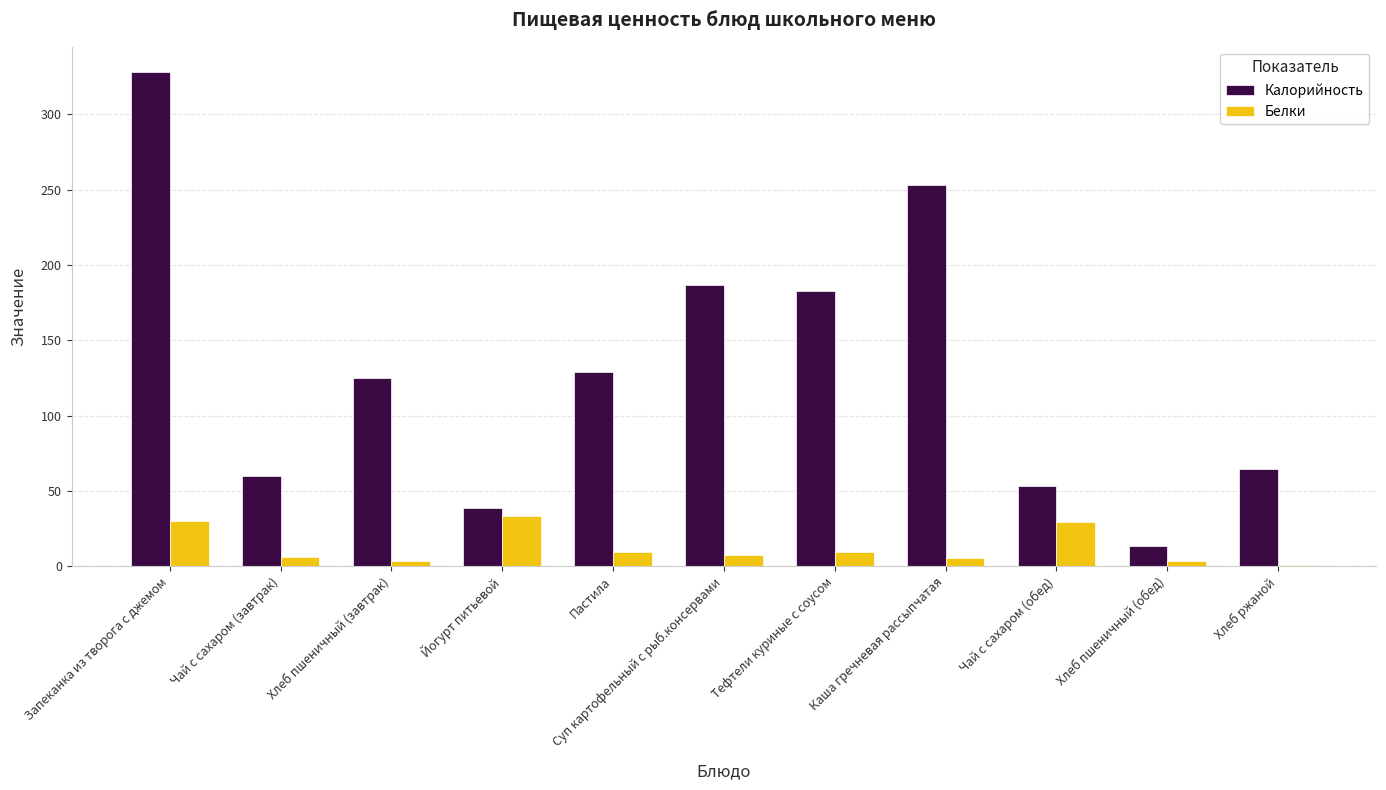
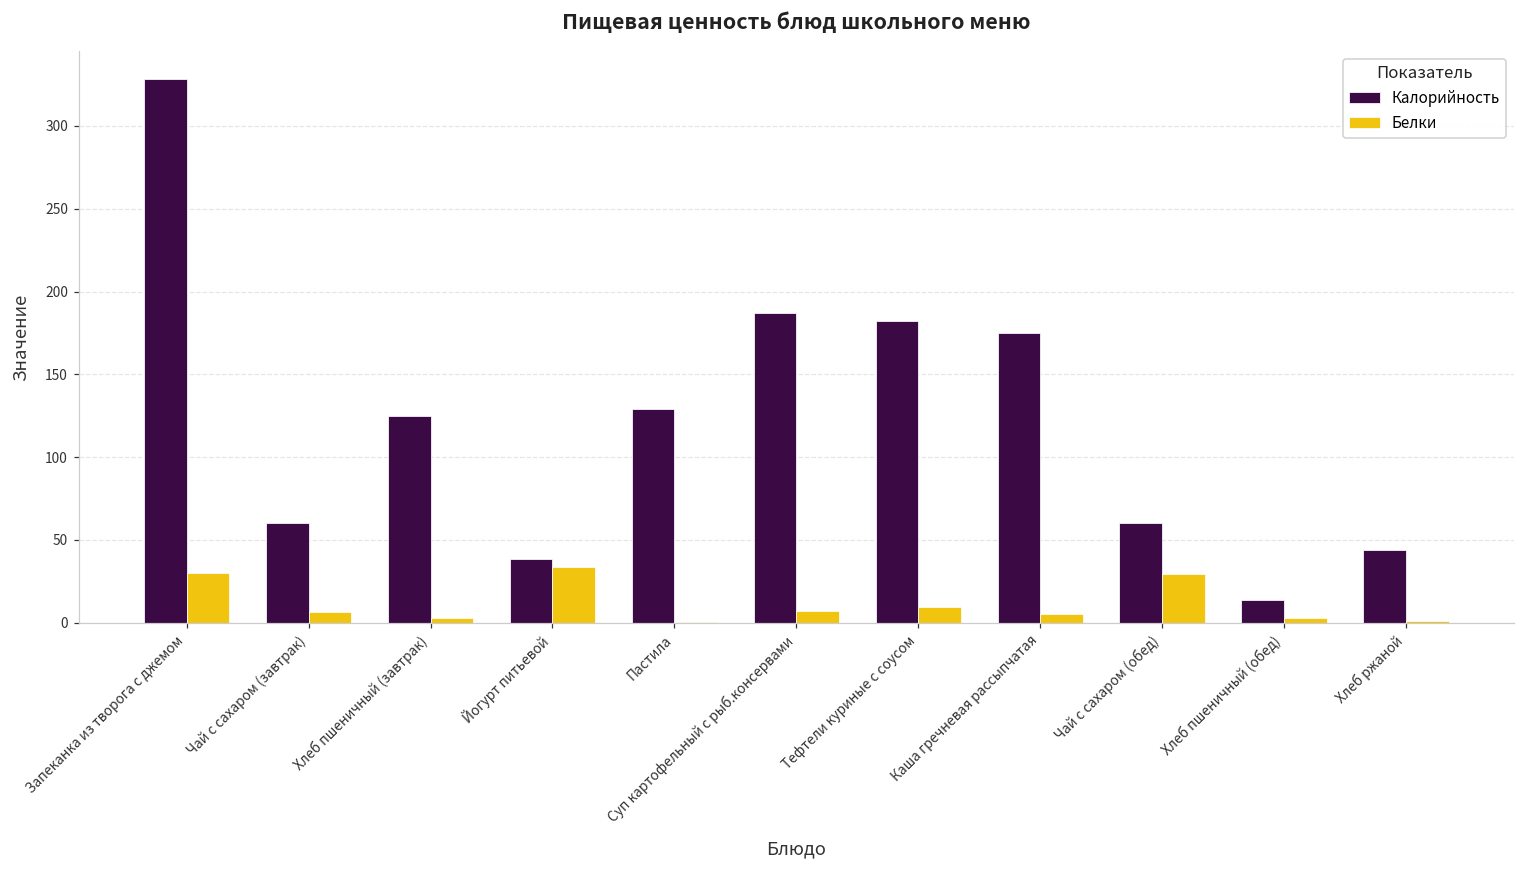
  {
    "Калорийность": {
      "Запеканка из творога с джемом": 329,
      "Чай с сахаром (завтрак)": 60,
      "Хлеб пшеничный (завтрак)": 125,
      "Йогурт питьевой": 38,
      "Пастила": 129,
      "Суп картофельный с рыб.консервами": 187,
      "Тефтели куриные с соусом": 183,
-     "Каша гречневая рассыпчатая": 253,
-     "Чай с сахаром (обед)": 53,
+     "Каша гречневая рассыпчатая": 175,
+     "Чай с сахаром (обед)": 60,
      "Хлеб пшеничный (обед)": 14,
-     "Хлеб ржаной": 65
+     "Хлеб ржаной": 44
    },
    "Белки": {
      "Запеканка из творога с джемом": 30,
      "Чай с сахаром (завтрак)": 6,
      "Хлеб пшеничный (завтрак)": 3,
      "Йогурт питьевой": 34,
-     "Пастила": 9,
+     "Пастила": 0,
      "Суп картофельный с рыб.консервами": 7,
      "Тефтели куриные с соусом": 10,
      "Каша гречневая рассыпчатая": 6,
      "Чай с сахаром (обед)": 29,
      "Хлеб пшеничный (обед)": 3
    }
  }
